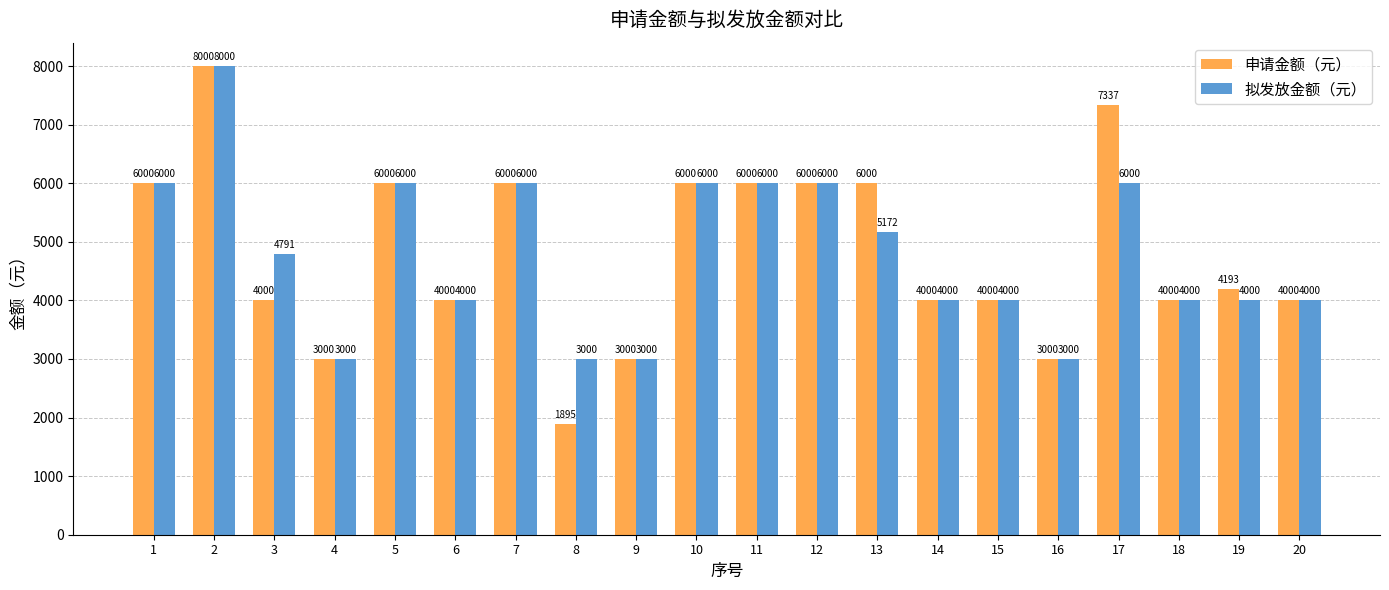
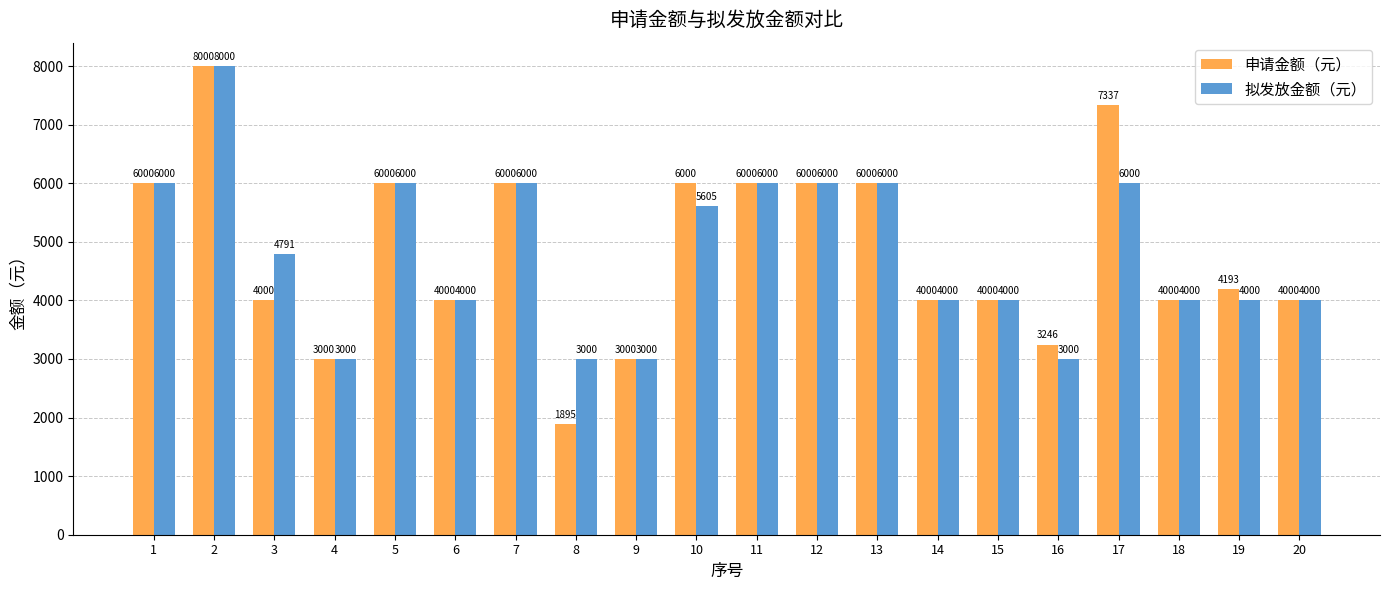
  {
    "申请金额（元）": {
      "1": 6000,
      "2": 8000,
      "3": 4000,
      "4": 3000,
      "5": 6000,
      "6": 4000,
      "7": 6000,
      "8": 1895,
      "9": 3000,
      "10": 6000,
      "11": 6000,
      "12": 6000,
      "13": 6000,
      "14": 4000,
      "15": 4000,
-     "16": 3000,
+     "16": 3246,
      "17": 7337,
      "18": 4000,
      "19": 4193,
      "20": 4000
    },
    "拟发放金额（元）": {
      "1": 6000,
      "2": 8000,
      "3": 4791,
      "4": 3000,
      "5": 6000,
      "6": 4000,
      "7": 6000,
      "8": 3000,
      "9": 3000,
-     "10": 6000,
+     "10": 5605,
      "11": 6000,
      "12": 6000,
-     "13": 5172,
+     "13": 6000,
      "14": 4000,
      "15": 4000,
      "16": 3000,
      "17": 6000,
      "18": 4000,
      "19": 4000,
      "20": 4000
    }
  }
